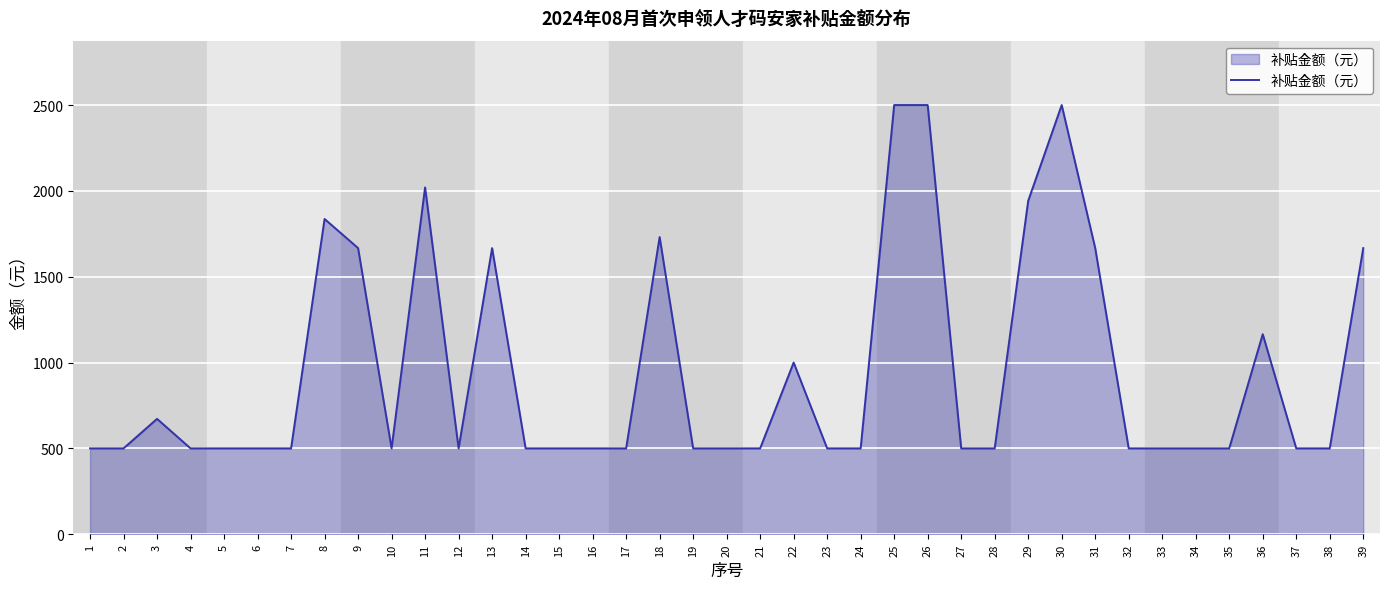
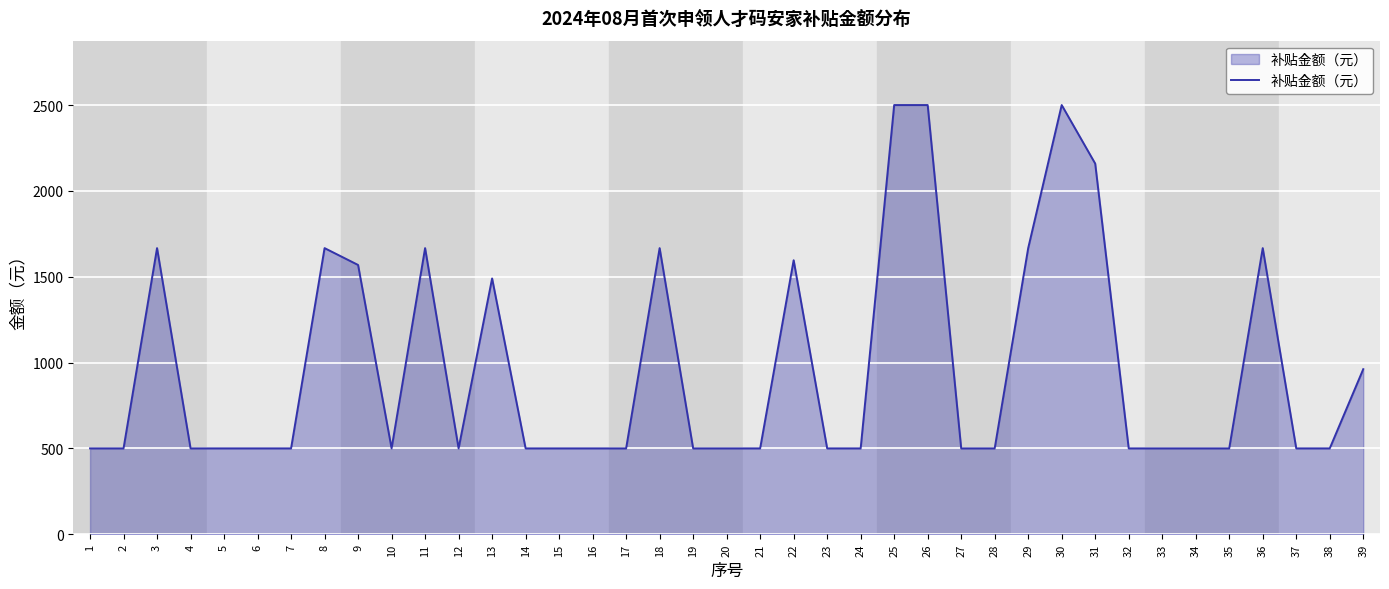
  {
    "1": 500,
    "2": 500,
-   "3": 670,
+   "3": 1670,
    "4": 500,
    "5": 500,
    "6": 500,
    "7": 500,
-   "8": 1840,
-   "9": 1670,
+   "8": 1670,
+   "9": 1570,
    "10": 500,
-   "11": 2020,
+   "11": 1670,
    "12": 500,
-   "13": 1670,
+   "13": 1490,
    "14": 500,
    "15": 500,
    "16": 500,
    "17": 500,
-   "18": 1730,
+   "18": 1670,
    "19": 500,
    "20": 500,
    "21": 500,
-   "22": 1000,
+   "22": 1600,
    "23": 500,
    "24": 500,
    "25": 2500,
    "26": 2500,
    "27": 500,
    "28": 500,
-   "29": 1940,
+   "29": 1670,
    "30": 2500,
-   "31": 1670,
+   "31": 2160,
    "32": 500,
    "33": 500,
    "34": 500,
    "35": 500,
-   "36": 1170,
+   "36": 1670,
    "37": 500,
    "38": 500,
-   "39": 1670
+   "39": 960
  }
